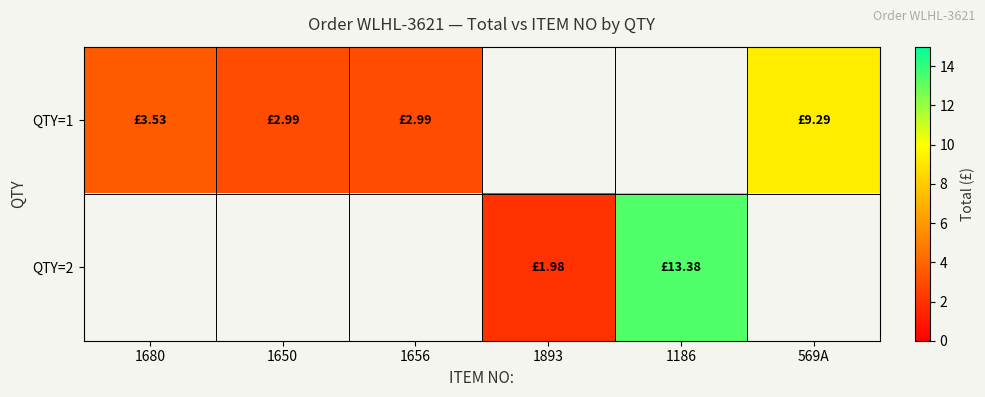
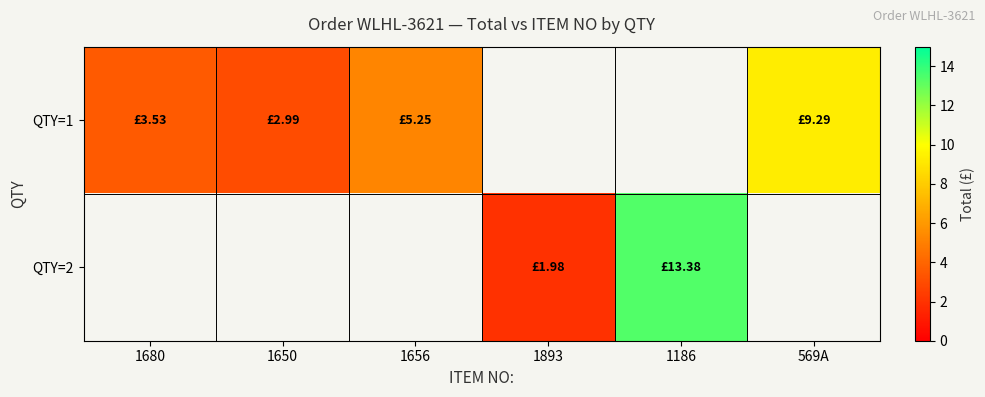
  {
    "QTY=1": {
      "1680": "£3.53",
      "1650": "£2.99",
-     "1656": "£2.99",
+     "1656": "£5.25",
      "569A": "£9.29"
    },
    "QTY=2": {
      "1893": "£1.98",
      "1186": "£13.38"
    }
  }
